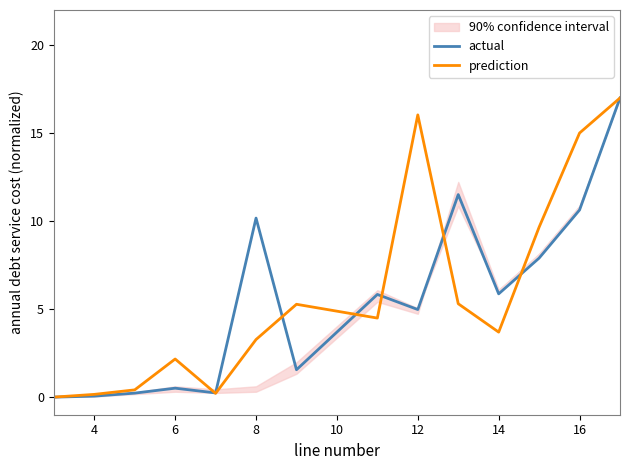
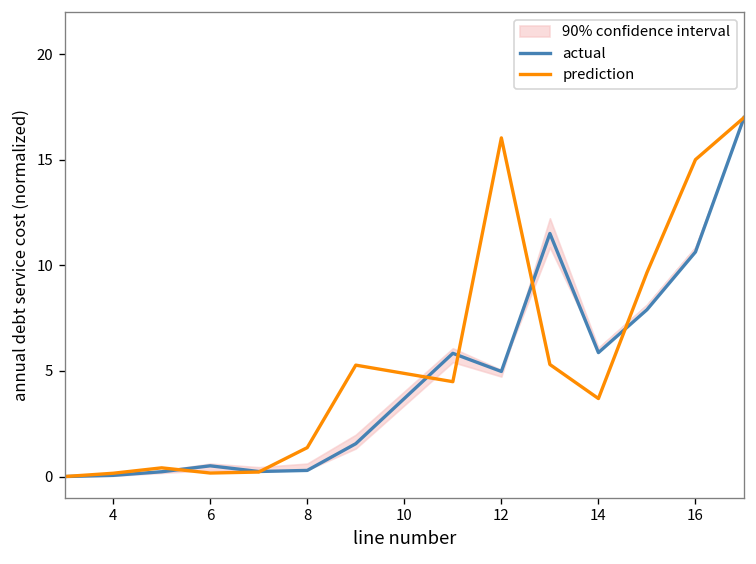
  {
    "actual": {
-     "8": 10.2,
+     "8": 0.3,
      "14": 5.9,
      "16": 10.6
    },
    "prediction": {
-     "6": 2.2,
-     "8": 3.3,
+     "6": 0.2,
+     "8": 1.4,
      "12": 16.0,
      "14": 3.7,
      "16": 15.0
    }
  }
